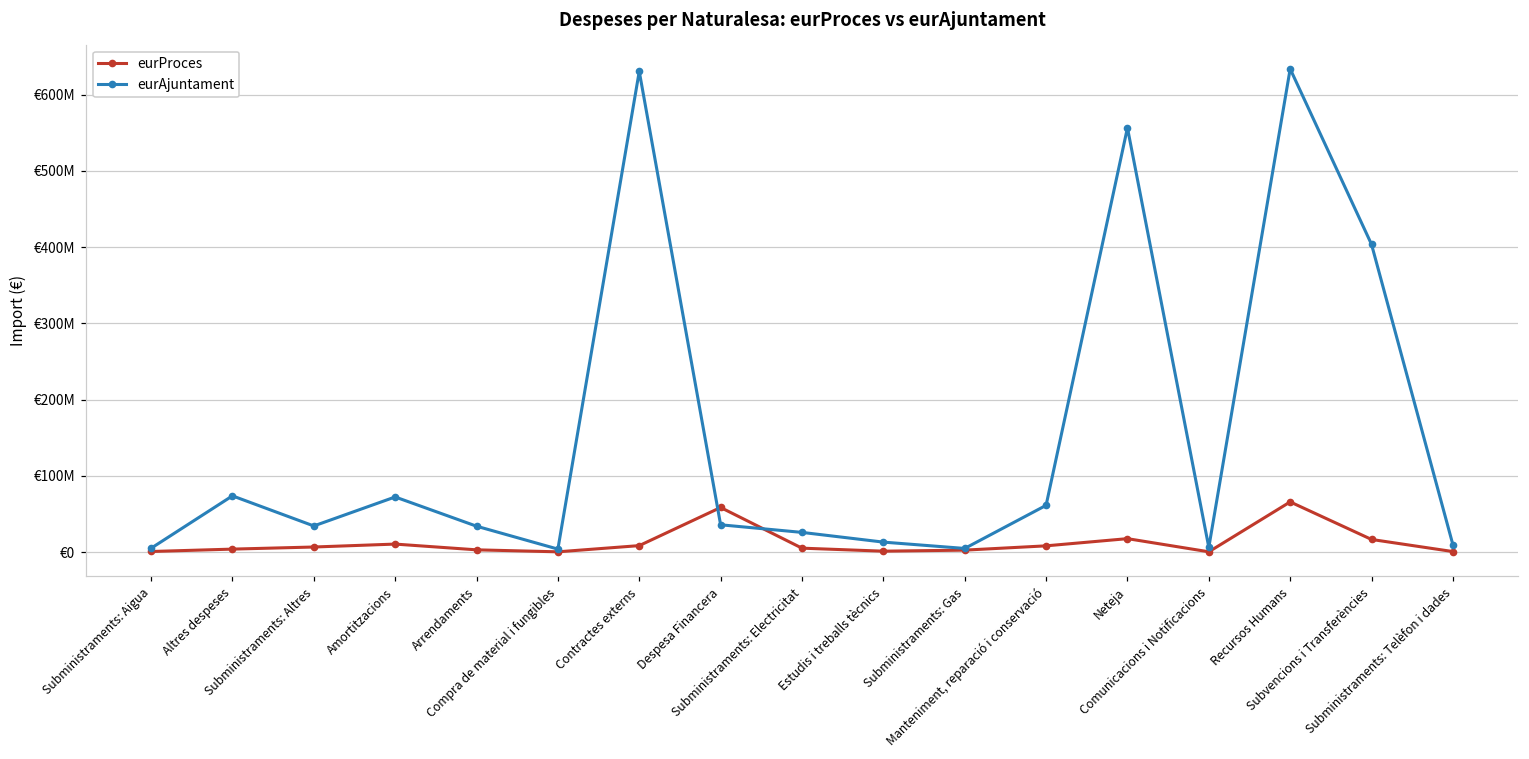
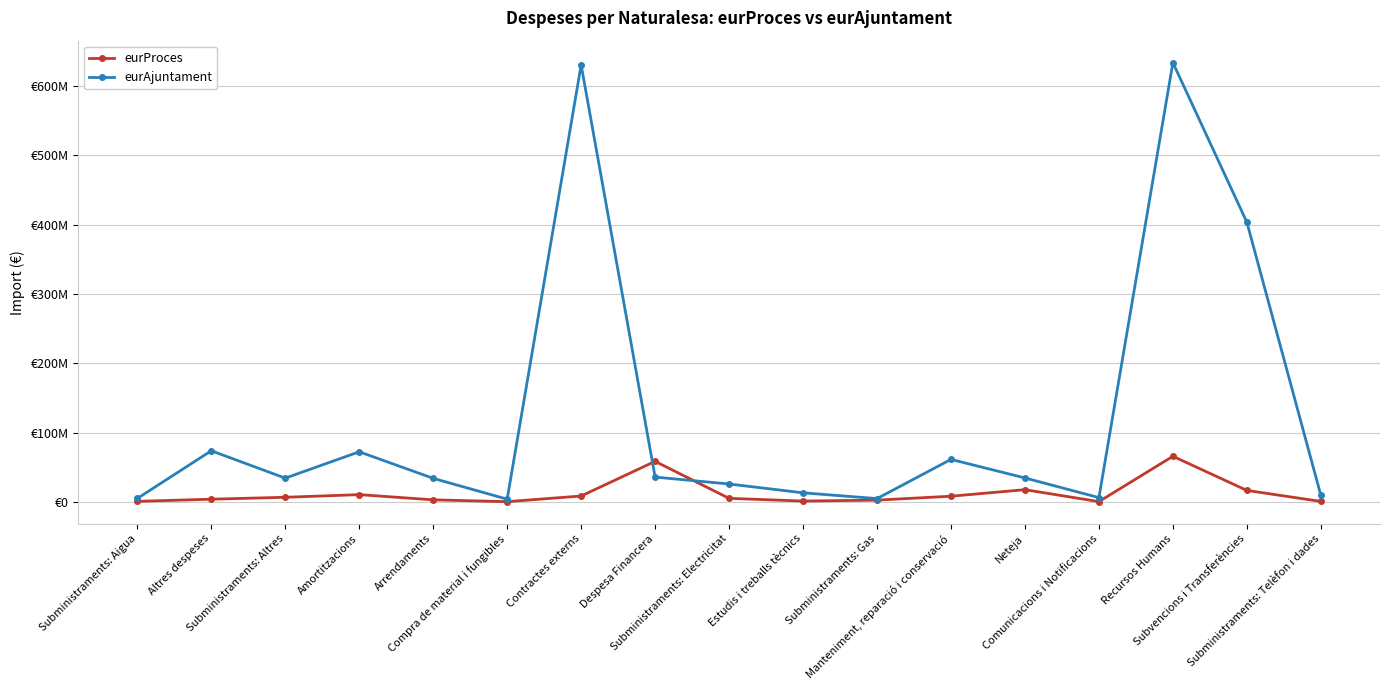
  {
    "eurProces": {
      "Subministraments: Aigua": "€0",
      "Altres despeses": "€0",
      "Subministraments: Altres": "€10000000",
      "Amortitzacions": "€10000000",
      "Arrendaments": "€0",
      "Contractes externs": "€10000000",
      "Despesa Financera": "€60000000",
      "Subministraments: Electricitat": "€10000000",
      "Estudis i treballs tècnics": "€0",
      "Manteniment, reparació i conservació": "€10000000",
      "Neteja": "€20000000",
      "Comunicacions i Notificacions": "€0",
      "Recursos Humans": "€70000000",
      "Subvencions i Transferències": "€20000000",
      "Subministraments: Telèfon i dades": "€0"
    },
    "eurAjuntament": {
      "Subministraments: Aigua": "€10000000",
      "Altres despeses": "€70000000",
      "Subministraments: Altres": "€30000000",
      "Amortitzacions": "€70000000",
      "Arrendaments": "€30000000",
      "Contractes externs": "€630000000",
      "Despesa Financera": "€40000000",
      "Subministraments: Electricitat": "€30000000",
      "Estudis i treballs tècnics": "€10000000",
      "Manteniment, reparació i conservació": "€60000000",
-     "Neteja": "€560000000",
+     "Neteja": "€30000000",
      "Comunicacions i Notificacions": "€10000000",
      "Recursos Humans": "€630000000",
      "Subvencions i Transferències": "€400000000",
      "Subministraments: Telèfon i dades": "€10000000"
    }
  }
